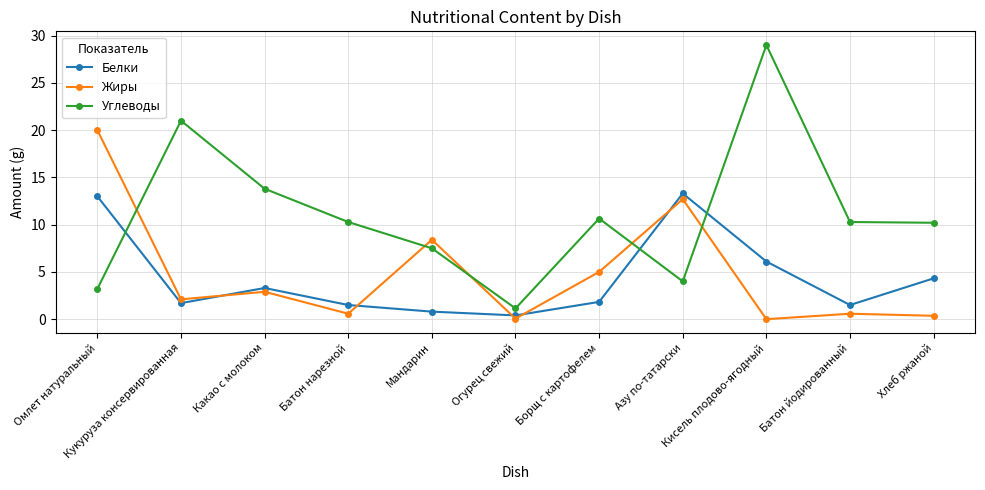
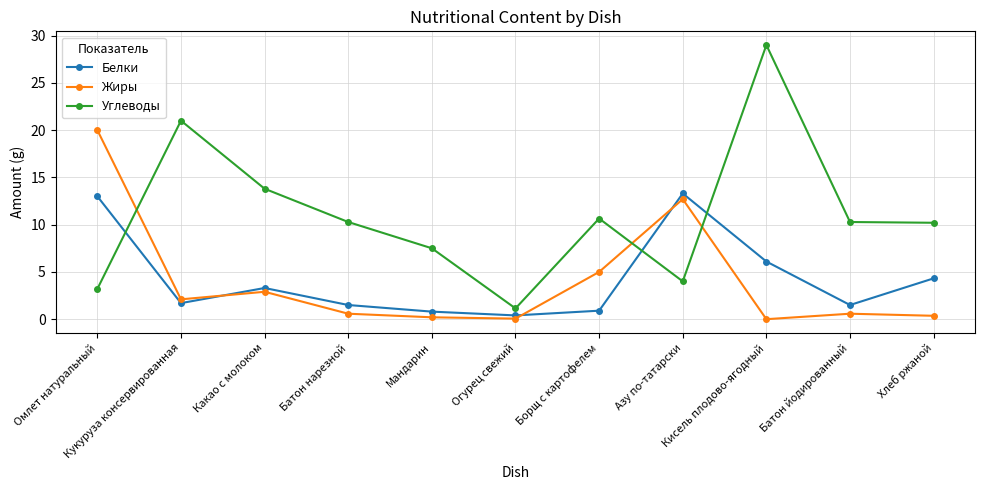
  {
    "Белки": {
      "Омлет натуральный": 13,
      "Кукуруза консервированная": 2,
      "Какао с молоком": 3,
      "Батон нарезной": 2,
      "Мандарин": 1,
      "Огурец свежий": 0,
-     "Борщ с картофелем": 2,
+     "Борщ с картофелем": 1,
      "Азу по-татарски": 13,
      "Кисель плодово-ягодный": 6,
      "Батон йодированный": 2,
      "Хлеб ржаной": 4
    },
    "Жиры": {
      "Омлет натуральный": 20,
      "Кукуруза консервированная": 2,
      "Какао с молоком": 3,
      "Батон нарезной": 1,
-     "Мандарин": 8,
+     "Мандарин": 0,
      "Огурец свежий": 0,
      "Борщ с картофелем": 5,
      "Азу по-татарски": 13,
      "Кисель плодово-ягодный": 0,
      "Батон йодированный": 1,
      "Хлеб ржаной": 0
    },
    "Углеводы": {
      "Омлет натуральный": 3,
      "Кукуруза консервированная": 21,
      "Какао с молоком": 14,
      "Батон нарезной": 10,
      "Мандарин": 8,
      "Огурец свежий": 1,
      "Борщ с картофелем": 11,
      "Азу по-татарски": 4,
      "Кисель плодово-ягодный": 29,
      "Батон йодированный": 10,
      "Хлеб ржаной": 10
    }
  }
